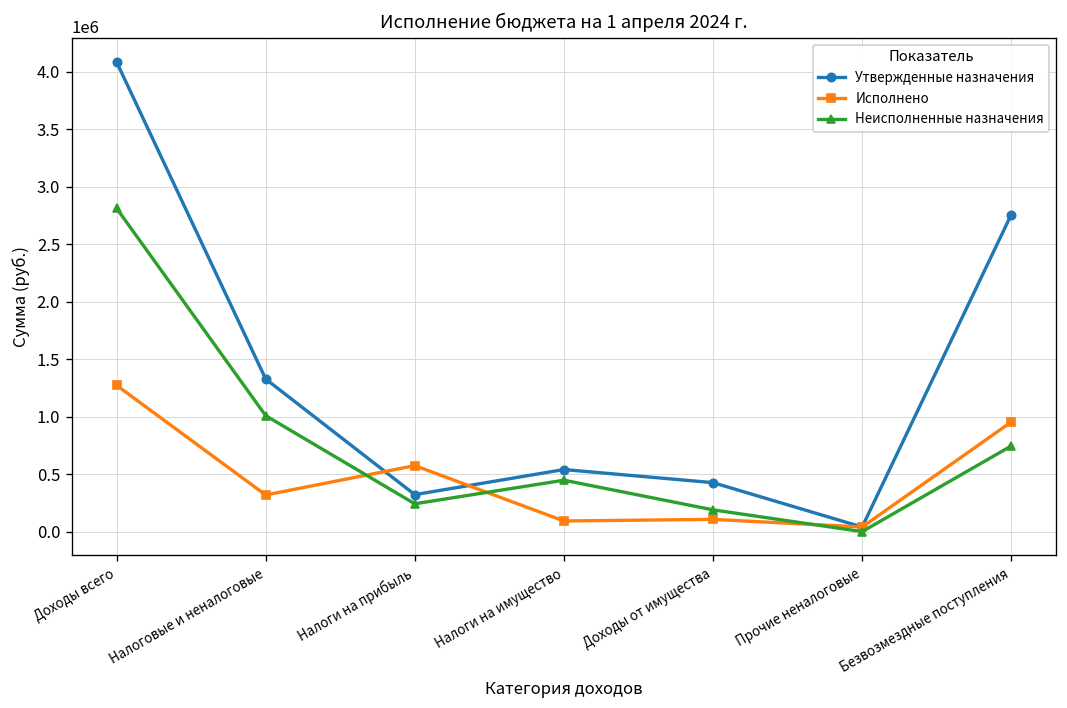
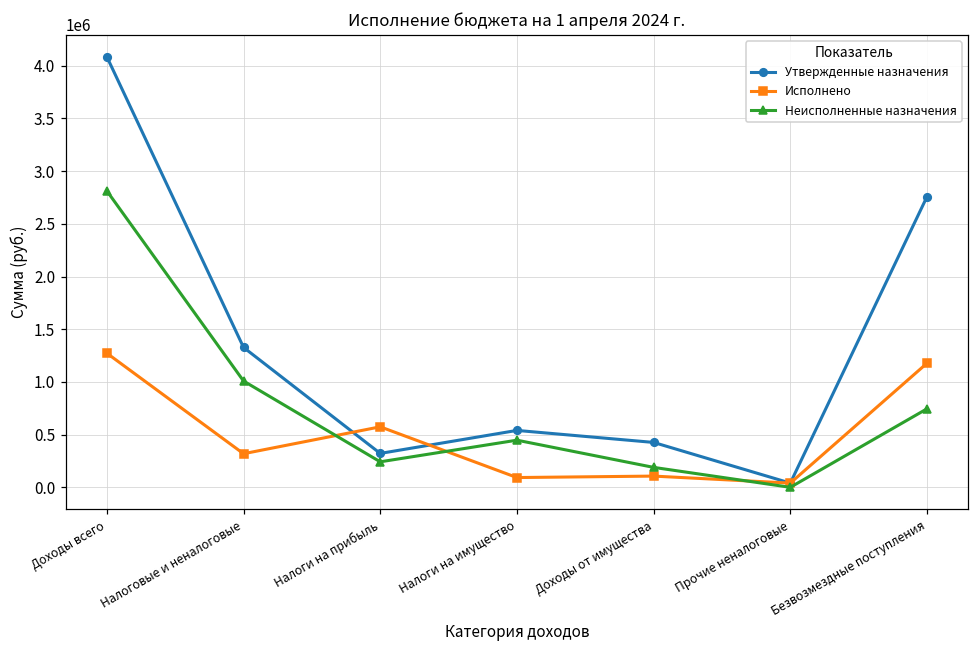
  {
    "Утвержденные назначения": {
      "Доходы всего": 4100000,
      "Налоговые и неналоговые": 1300000,
      "Налоги на прибыль": 300000,
      "Налоги на имущество": 500000,
      "Доходы от имущества": 400000,
      "Безвозмездные поступления": 2800000
    },
    "Исполнено": {
      "Доходы всего": 1300000,
      "Налоговые и неналоговые": 300000,
      "Налоги на прибыль": 600000,
      "Налоги на имущество": 100000,
      "Доходы от имущества": 100000,
-     "Безвозмездные поступления": 1000000
+     "Безвозмездные поступления": 1200000
    },
    "Неисполненные назначения": {
      "Доходы всего": 2800000,
      "Налоговые и неналоговые": 1000000,
      "Налоги на прибыль": 200000,
      "Налоги на имущество": 400000,
      "Доходы от имущества": 200000,
      "Прочие неналоговые": 0,
      "Безвозмездные поступления": 700000
    }
  }
